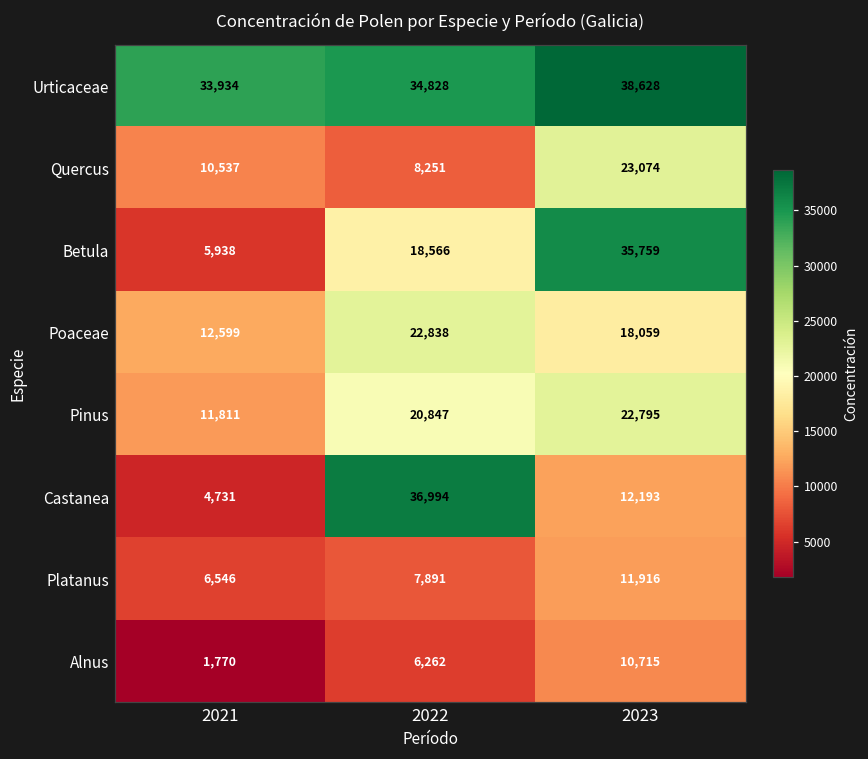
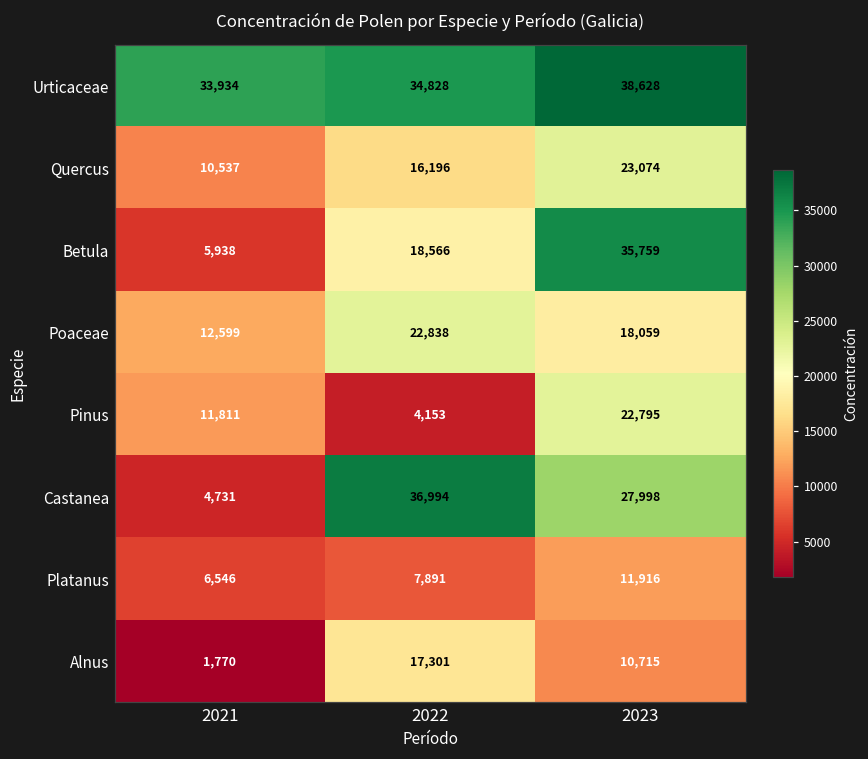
  {
    "Urticaceae": {
      "2021": "33,934",
      "2022": "34,828",
      "2023": "38,628"
    },
    "Quercus": {
      "2021": "10,537",
-     "2022": "8,251",
+     "2022": "16,196",
      "2023": "23,074"
    },
    "Betula": {
      "2021": "5,938",
      "2022": "18,566",
      "2023": "35,759"
    },
    "Poaceae": {
      "2021": "12,599",
      "2022": "22,838",
      "2023": "18,059"
    },
    "Pinus": {
      "2021": "11,811",
-     "2022": "20,847",
+     "2022": "4,153",
      "2023": "22,795"
    },
    "Castanea": {
      "2021": "4,731",
      "2022": "36,994",
-     "2023": "12,193"
+     "2023": "27,998"
    },
    "Platanus": {
      "2021": "6,546",
      "2022": "7,891",
      "2023": "11,916"
    },
    "Alnus": {
      "2021": "1,770",
-     "2022": "6,262",
+     "2022": "17,301",
      "2023": "10,715"
    }
  }
